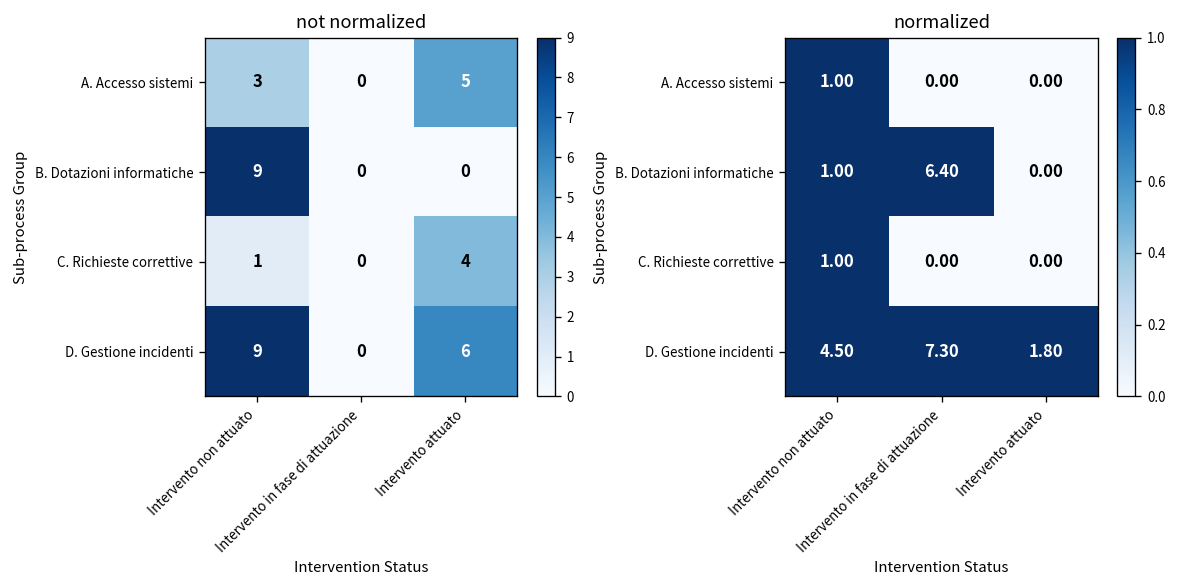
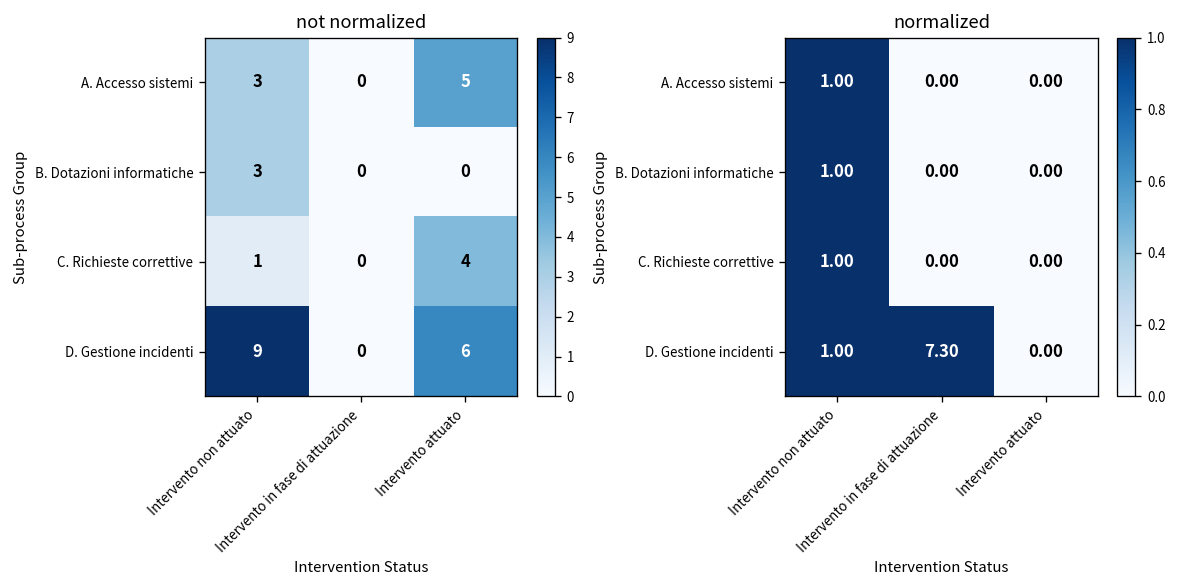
  {
    "not normalized": {
      "A. Accesso sistemi": {
        "Intervento non attuato": 3,
        "Intervento in fase di attuazione": 0,
        "Intervento attuato": 5
      },
      "B. Dotazioni informatiche": {
-       "Intervento non attuato": 9,
+       "Intervento non attuato": 3,
        "Intervento in fase di attuazione": 0,
        "Intervento attuato": 0
      },
      "C. Richieste correttive": {
        "Intervento non attuato": 1,
        "Intervento in fase di attuazione": 0,
        "Intervento attuato": 4
      },
      "D. Gestione incidenti": {
        "Intervento non attuato": 9,
        "Intervento in fase di attuazione": 0,
        "Intervento attuato": 6
      }
    },
    "normalized": {
      "A. Accesso sistemi": {
        "Intervento non attuato": 1.00,
        "Intervento in fase di attuazione": 0.00,
        "Intervento attuato": 0.00
      },
      "B. Dotazioni informatiche": {
        "Intervento non attuato": 1.00,
-       "Intervento in fase di attuazione": 6.40,
+       "Intervento in fase di attuazione": 0.00,
        "Intervento attuato": 0.00
      },
      "C. Richieste correttive": {
        "Intervento non attuato": 1.00,
        "Intervento in fase di attuazione": 0.00,
        "Intervento attuato": 0.00
      },
      "D. Gestione incidenti": {
-       "Intervento non attuato": 4.50,
+       "Intervento non attuato": 1.00,
        "Intervento in fase di attuazione": 7.30,
-       "Intervento attuato": 1.80
+       "Intervento attuato": 0.00
      }
    }
  }
